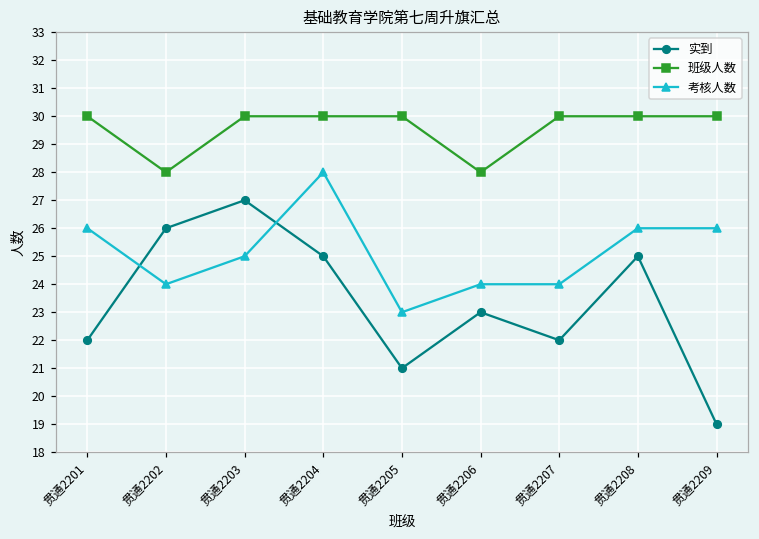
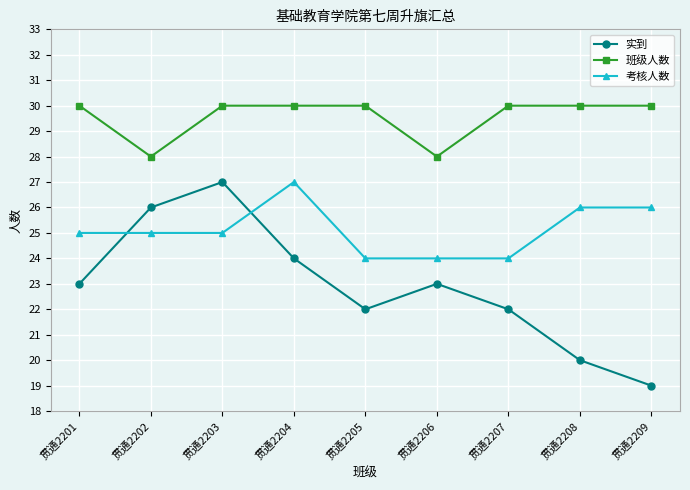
  {
    "实到": {
-     "贯通2201": 22,
+     "贯通2201": 23,
      "贯通2202": 26,
      "贯通2203": 27,
-     "贯通2204": 25,
-     "贯通2205": 21,
+     "贯通2204": 24,
+     "贯通2205": 22,
      "贯通2206": 23,
      "贯通2207": 22,
-     "贯通2208": 25,
+     "贯通2208": 20,
      "贯通2209": 19
    },
    "班级人数": {
      "贯通2201": 30,
      "贯通2202": 28,
      "贯通2203": 30,
      "贯通2204": 30,
      "贯通2205": 30,
      "贯通2206": 28,
      "贯通2207": 30,
      "贯通2208": 30,
      "贯通2209": 30
    },
    "考核人数": {
-     "贯通2201": 26,
-     "贯通2202": 24,
+     "贯通2201": 25,
+     "贯通2202": 25,
      "贯通2203": 25,
-     "贯通2204": 28,
-     "贯通2205": 23,
+     "贯通2204": 27,
+     "贯通2205": 24,
      "贯通2206": 24,
      "贯通2207": 24,
      "贯通2208": 26,
      "贯通2209": 26
    }
  }
